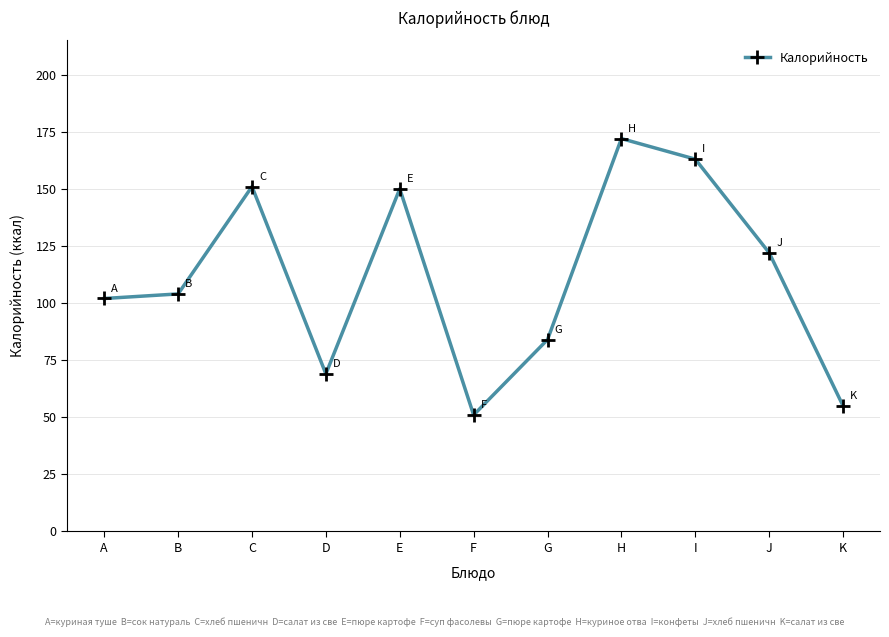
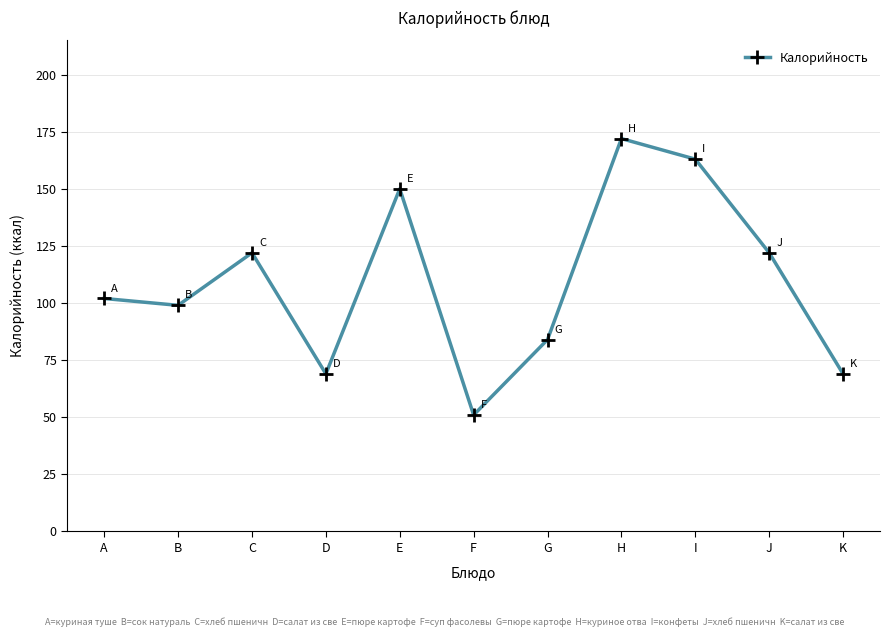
  {
    "A": 102,
-   "B": 104,
-   "C": 151,
+   "B": 99,
+   "C": 122,
    "D": 69,
    "E": 150,
    "F": 51,
    "G": 84,
    "H": 172,
    "I": 163,
    "J": 122,
-   "K": 55
+   "K": 69
  }
